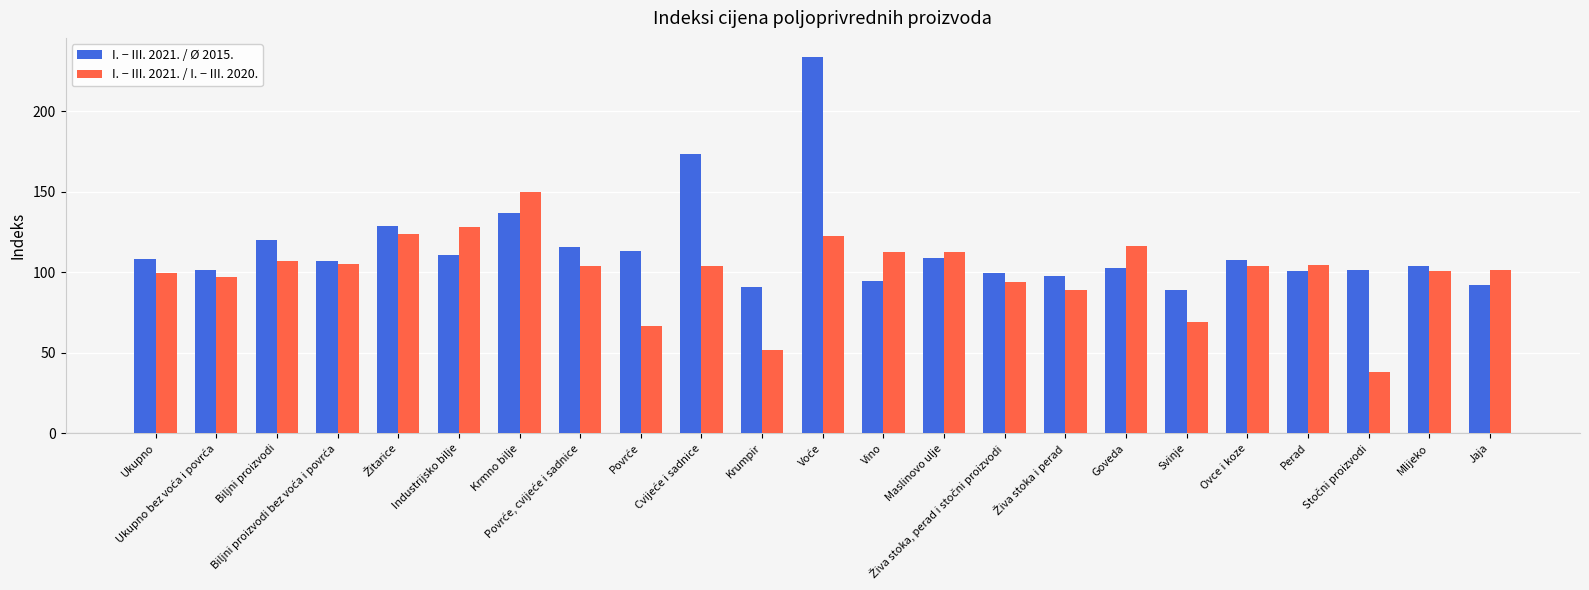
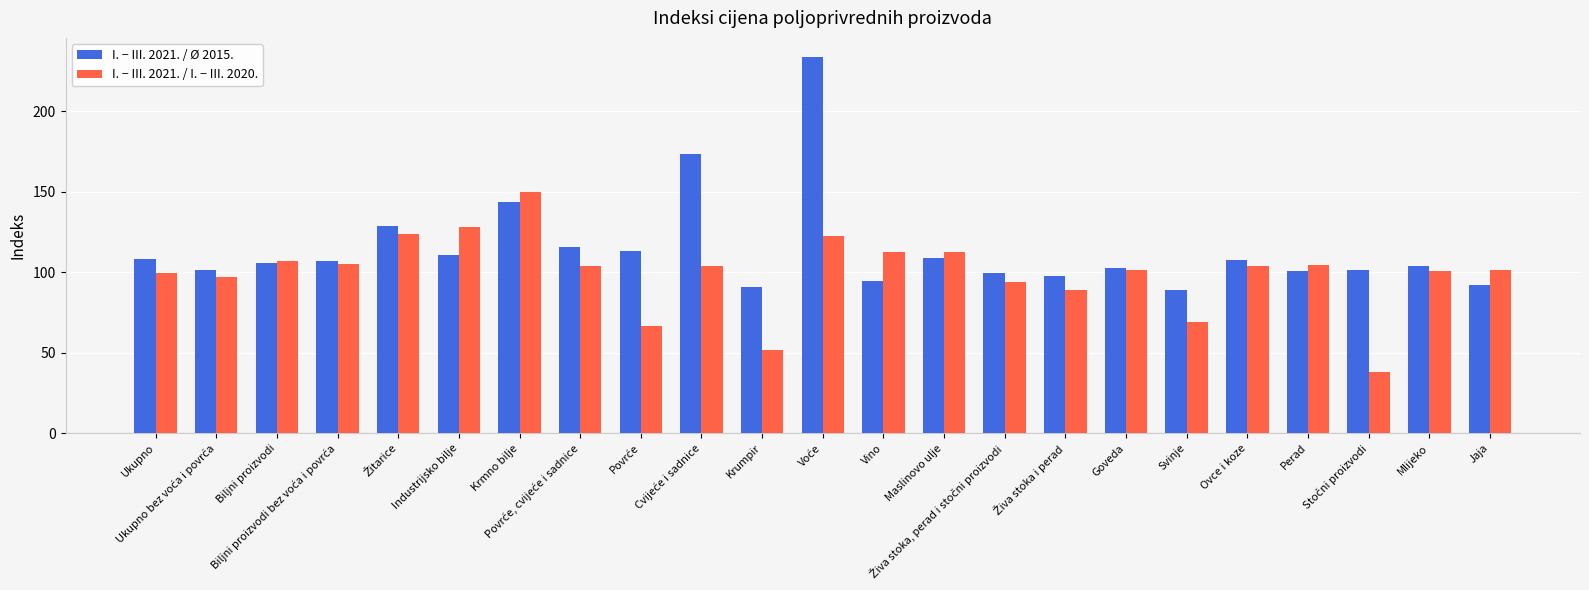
  {
    "I. − III. 2021. / Ø 2015.": {
      "Ukupno": 108,
      "Ukupno bez voća i povrća": 102,
-     "Biljni proizvodi": 120,
+     "Biljni proizvodi": 106,
      "Biljni proizvodi bez voća i povrća": 107,
      "Žitarice": 129,
      "Industrijsko bilje": 111,
-     "Krmno bilje": 137,
+     "Krmno bilje": 144,
      "Povrće, cvijeće i sadnice": 116,
      "Povrće": 114,
      "Cvijeće i sadnice": 174,
      "Krumpir": 91,
      "Voće": 234,
      "Vino": 95,
      "Maslinovo ulje": 109,
      "Živa stoka, perad i stočni proizvodi": 100,
      "Živa stoka i perad": 98,
      "Goveda": 103,
      "Svinje": 89,
      "Ovce i koze": 108,
      "Perad": 101,
      "Stočni proizvodi": 102,
      "Mlijeko": 104,
      "Jaja": 92
    },
    "I. − III. 2021. / I. − III. 2020.": {
      "Ukupno": 100,
      "Ukupno bez voća i povrća": 97,
      "Biljni proizvodi": 107,
      "Biljni proizvodi bez voća i povrća": 105,
      "Žitarice": 124,
      "Industrijsko bilje": 128,
      "Krmno bilje": 150,
      "Povrće, cvijeće i sadnice": 104,
      "Povrće": 67,
      "Cvijeće i sadnice": 104,
      "Krumpir": 52,
      "Voće": 122,
      "Vino": 113,
      "Maslinovo ulje": 113,
      "Živa stoka, perad i stočni proizvodi": 94,
      "Živa stoka i perad": 89,
-     "Goveda": 116,
+     "Goveda": 101,
      "Svinje": 69,
      "Ovce i koze": 104,
      "Perad": 105,
      "Stočni proizvodi": 38,
      "Mlijeko": 101,
      "Jaja": 101
    }
  }
